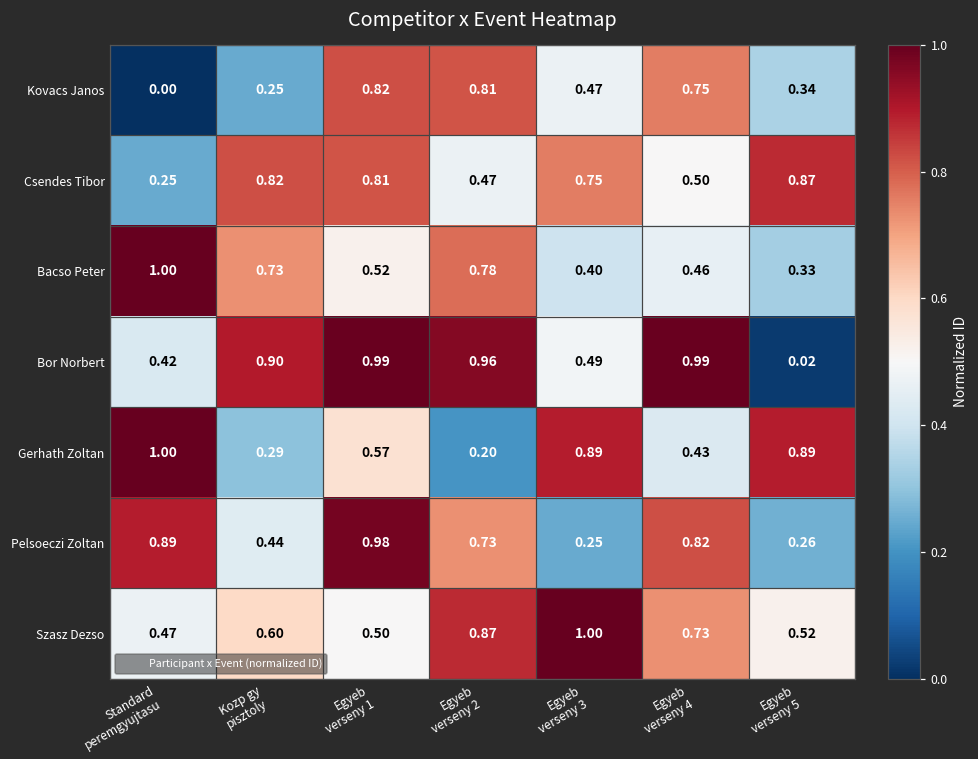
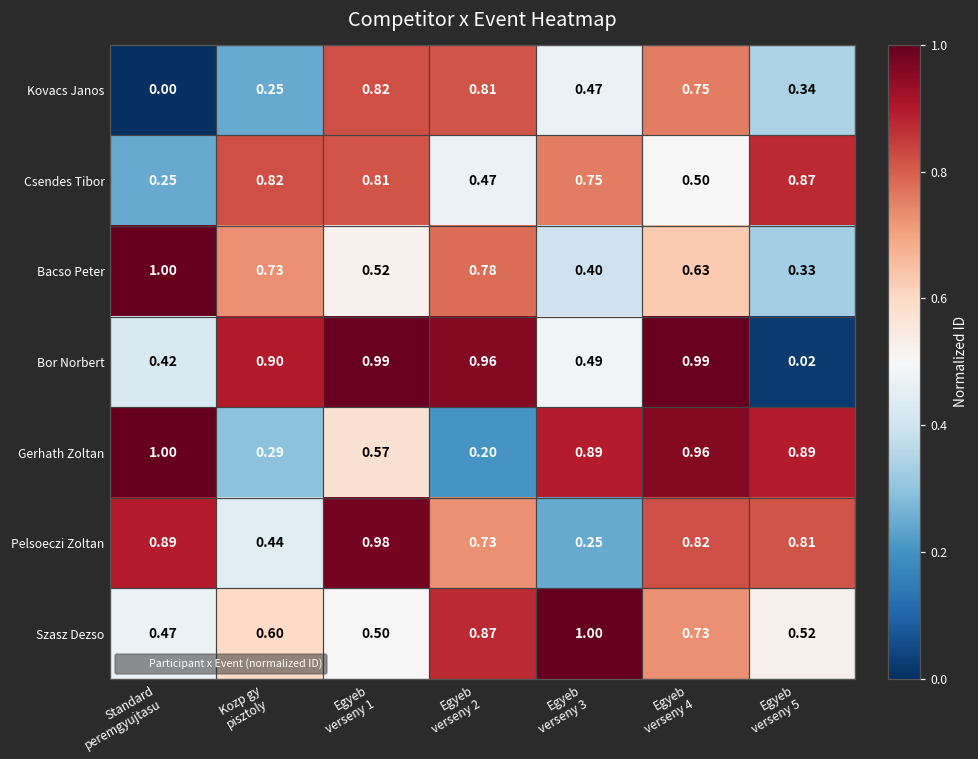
  {
    "Kovacs Janos": {
      "Standard peremgyujtasu": 0.00,
      "Kozp gy pisztoly": 0.25,
      "Egyeb verseny 1": 0.82,
      "Egyeb verseny 2": 0.81,
      "Egyeb verseny 3": 0.47,
      "Egyeb verseny 4": 0.75,
      "Egyeb verseny 5": 0.34
    },
    "Csendes Tibor": {
      "Standard peremgyujtasu": 0.25,
      "Kozp gy pisztoly": 0.82,
      "Egyeb verseny 1": 0.81,
      "Egyeb verseny 2": 0.47,
      "Egyeb verseny 3": 0.75,
      "Egyeb verseny 4": 0.50,
      "Egyeb verseny 5": 0.87
    },
    "Bacso Peter": {
      "Standard peremgyujtasu": 1.00,
      "Kozp gy pisztoly": 0.73,
      "Egyeb verseny 1": 0.52,
      "Egyeb verseny 2": 0.78,
      "Egyeb verseny 3": 0.40,
-     "Egyeb verseny 4": 0.46,
+     "Egyeb verseny 4": 0.63,
      "Egyeb verseny 5": 0.33
    },
    "Bor Norbert": {
      "Standard peremgyujtasu": 0.42,
      "Kozp gy pisztoly": 0.90,
      "Egyeb verseny 1": 0.99,
      "Egyeb verseny 2": 0.96,
      "Egyeb verseny 3": 0.49,
      "Egyeb verseny 4": 0.99,
      "Egyeb verseny 5": 0.02
    },
    "Gerhath Zoltan": {
      "Standard peremgyujtasu": 1.00,
      "Kozp gy pisztoly": 0.29,
      "Egyeb verseny 1": 0.57,
      "Egyeb verseny 2": 0.20,
      "Egyeb verseny 3": 0.89,
-     "Egyeb verseny 4": 0.43,
+     "Egyeb verseny 4": 0.96,
      "Egyeb verseny 5": 0.89
    },
    "Pelsoeczi Zoltan": {
      "Standard peremgyujtasu": 0.89,
      "Kozp gy pisztoly": 0.44,
      "Egyeb verseny 1": 0.98,
      "Egyeb verseny 2": 0.73,
      "Egyeb verseny 3": 0.25,
      "Egyeb verseny 4": 0.82,
-     "Egyeb verseny 5": 0.26
+     "Egyeb verseny 5": 0.81
    },
    "Szasz Dezso": {
      "Standard peremgyujtasu": 0.47,
      "Kozp gy pisztoly": 0.60,
      "Egyeb verseny 1": 0.50,
      "Egyeb verseny 2": 0.87,
      "Egyeb verseny 3": 1.00,
      "Egyeb verseny 4": 0.73,
      "Egyeb verseny 5": 0.52
    }
  }
